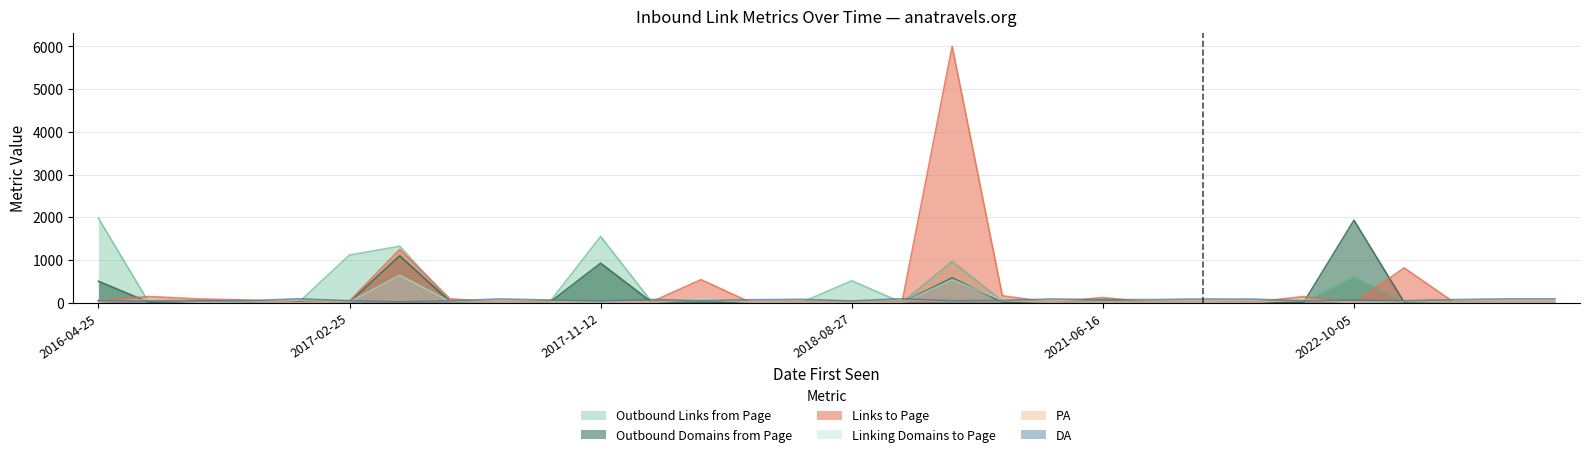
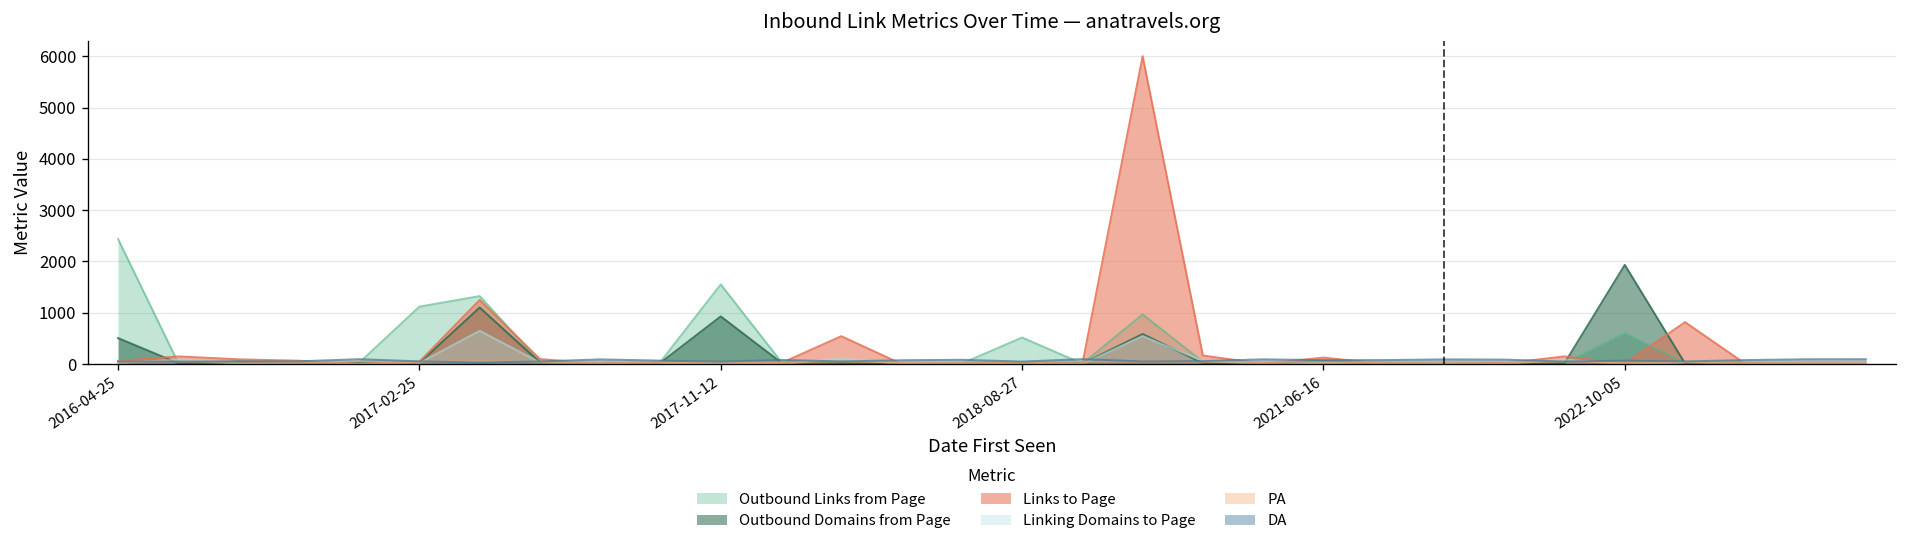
  {
    "Outbound Links from Page": {
-     "2016-04-25": 2000,
+     "2016-04-25": 2400,
      "2017-02-25": 1100,
      "2017-11-12": 1600,
      "2018-08-27": 500,
      "2022-10-05": 600
    },
    "Outbound Domains from Page": {
      "2016-04-25": 500,
      "2017-11-12": 900,
      "2022-10-05": 1900
    }
  }
